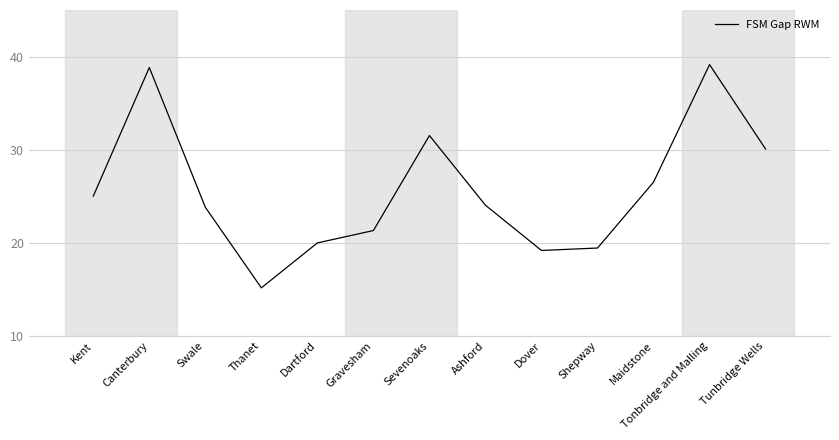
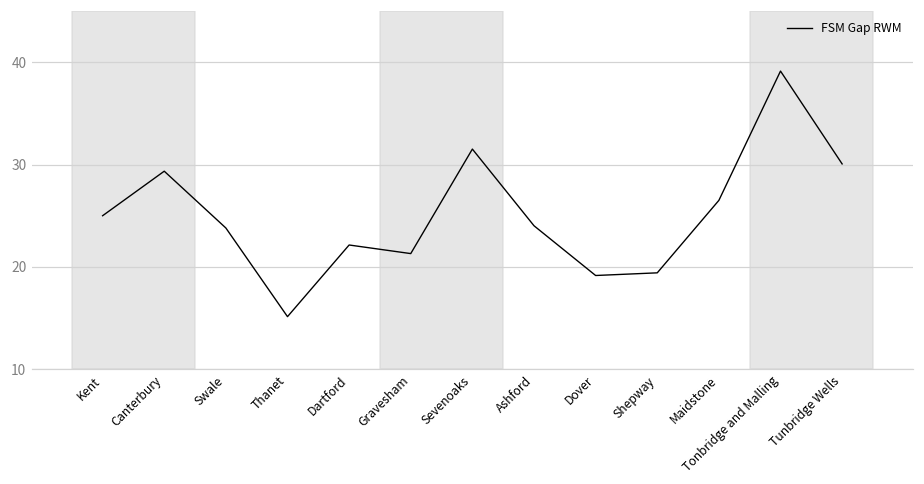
  {
    "Kent": 25,
-   "Canterbury": 39,
+   "Canterbury": 29,
    "Swale": 24,
    "Thanet": 15,
-   "Dartford": 20,
+   "Dartford": 22,
    "Gravesham": 21,
    "Sevenoaks": 32,
    "Ashford": 24,
    "Dover": 19,
    "Shepway": 19,
    "Maidstone": 27,
    "Tonbridge and Malling": 39,
    "Tunbridge Wells": 30
  }
